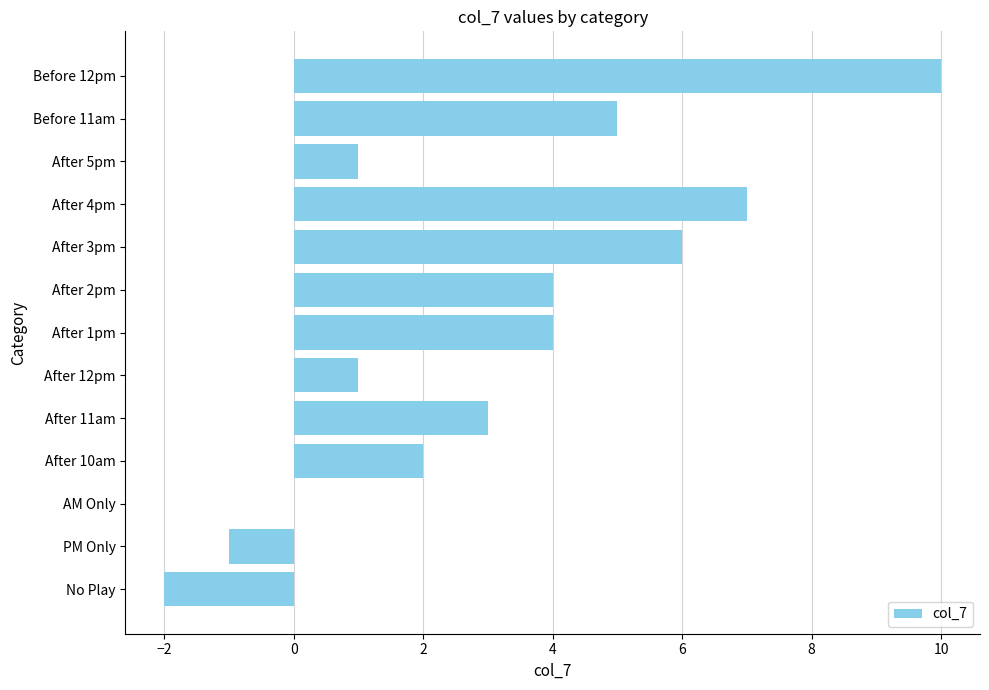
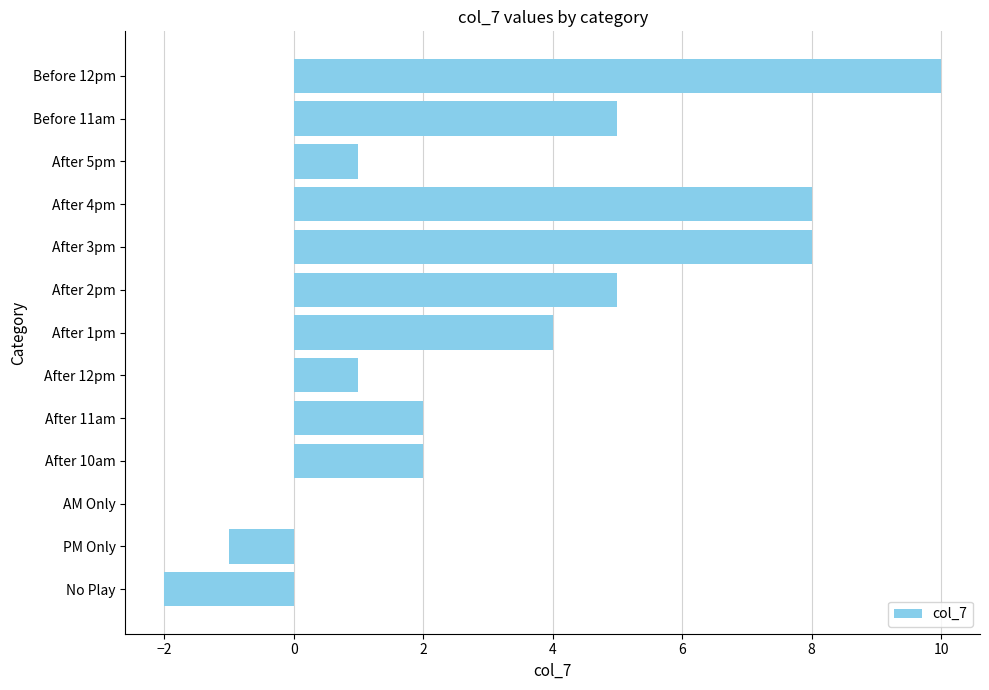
  {
    "Before 12pm": 10,
    "Before 11am": 5,
    "After 5pm": 1,
-   "After 4pm": 7,
-   "After 3pm": 6,
-   "After 2pm": 4,
+   "After 4pm": 8,
+   "After 3pm": 8,
+   "After 2pm": 5,
    "After 1pm": 4,
    "After 12pm": 1,
-   "After 11am": 3,
+   "After 11am": 2,
    "After 10am": 2,
    "AM Only": 0,
    "PM Only": -1,
    "No Play": -2
  }
